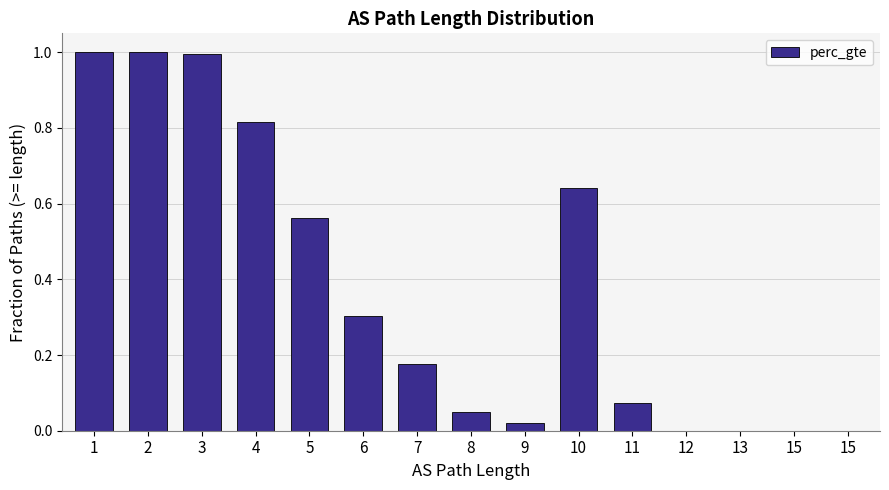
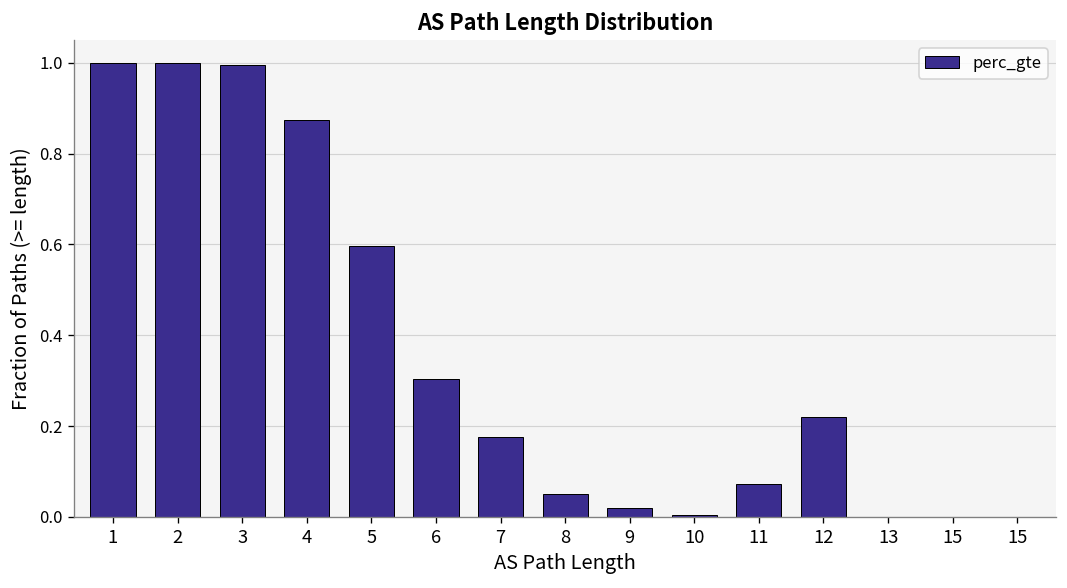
  {
    "1": 1.00,
    "2": 1.00,
    "3": 1.00,
-   "4": 0.82,
-   "5": 0.56,
+   "4": 0.87,
+   "5": 0.60,
    "6": 0.30,
    "7": 0.18,
    "8": 0.05,
    "9": 0.02,
-   "10": 0.64,
+   "10": 0.00,
    "11": 0.07,
-   "12": 0.00
+   "12": 0.22
  }
